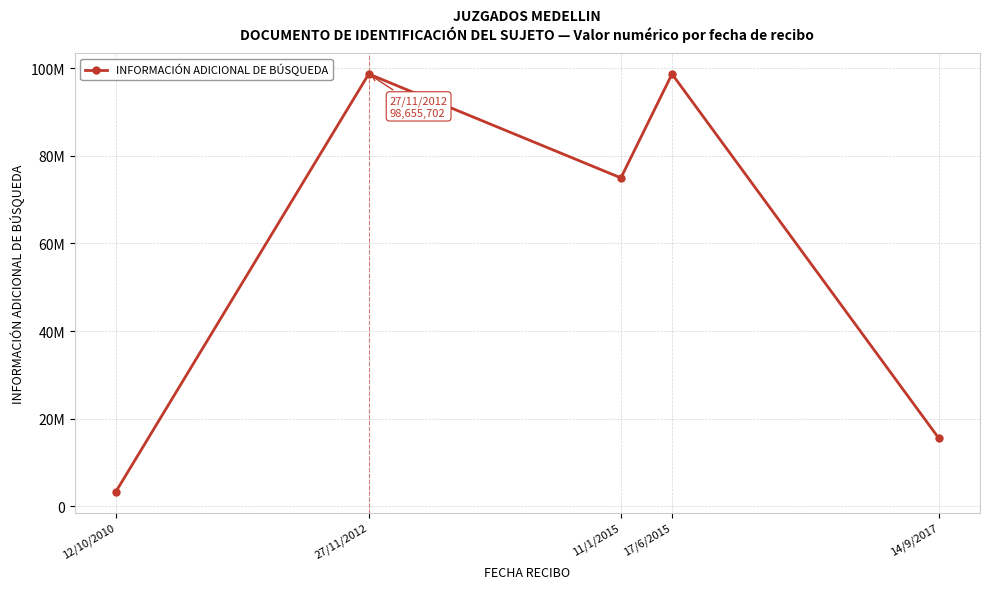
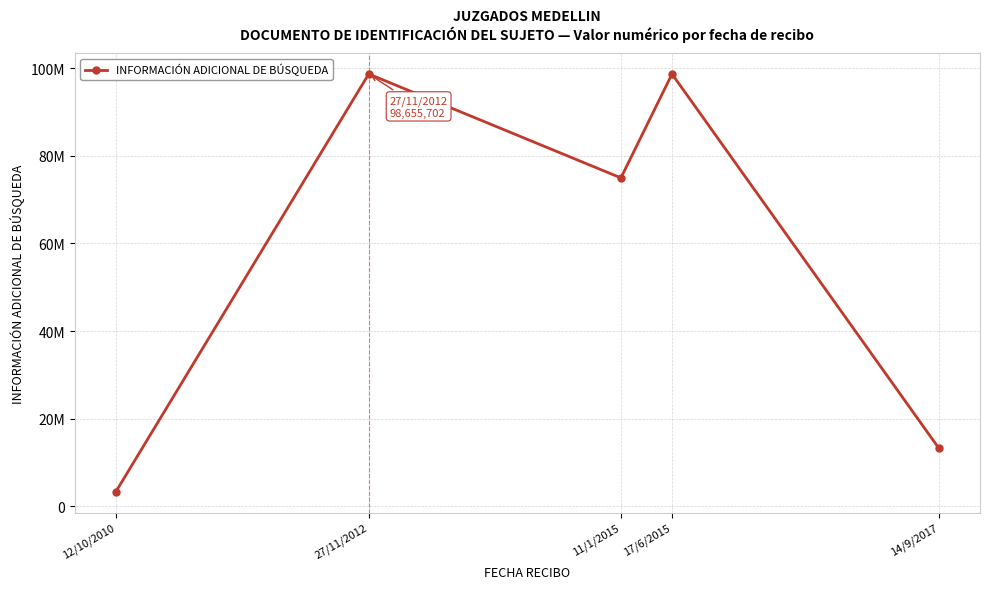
  {
    "12/10/2010": 3000000,
    "11/1/2015": 75000000,
    "17/6/2015": 99000000,
-   "14/9/2017": 16000000
+   "14/9/2017": 13000000
  }
